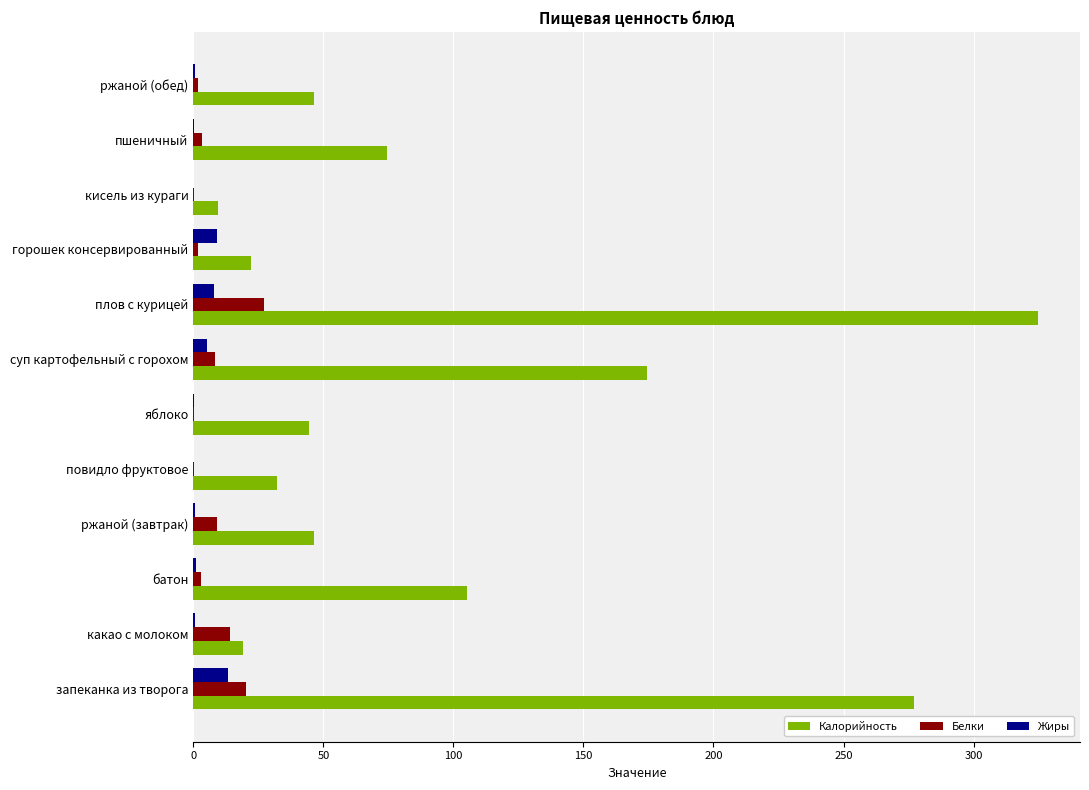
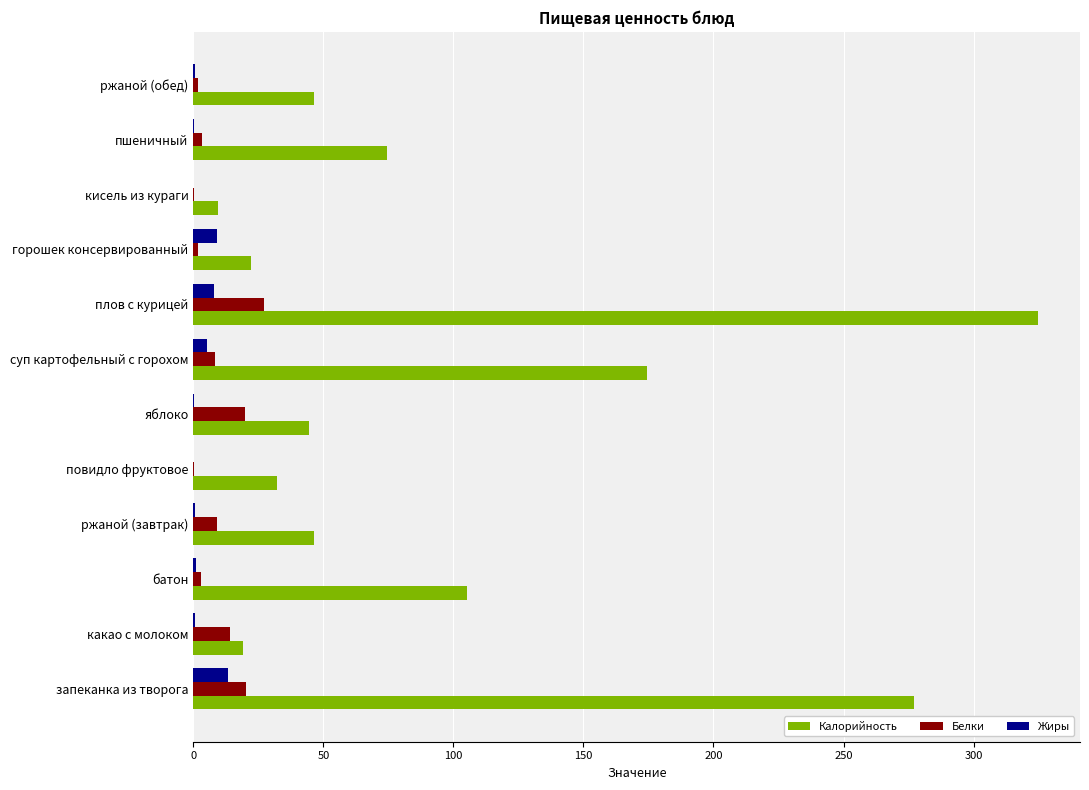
  {
    "Калорийность": {
      "ржаной (обед)": 46,
      "пшеничный": 74,
      "кисель из кураги": 10,
      "горошек консервированный": 22,
      "плов с курицей": 325,
      "суп картофельный с горохом": 174,
      "яблоко": 44,
      "повидло фруктовое": 32,
      "ржаной (завтрак)": 46,
      "батон": 105,
      "какао с молоком": 19,
      "запеканка из творога": 277
    },
    "Белки": {
      "ржаной (обед)": 2,
      "пшеничный": 3,
      "горошек консервированный": 2,
      "плов с курицей": 27,
      "суп картофельный с горохом": 8,
-     "яблоко": 0,
+     "яблоко": 20,
      "ржаной (завтрак)": 9,
      "батон": 3,
      "какао с молоком": 14,
      "запеканка из творога": 20
    },
    "Жиры": {
      "кисель из кураги": 0,
      "горошек консервированный": 9,
      "плов с курицей": 8,
      "суп картофельный с горохом": 5,
      "повидло фруктовое": 0,
      "батон": 1,
      "запеканка из творога": 14
    }
  }
